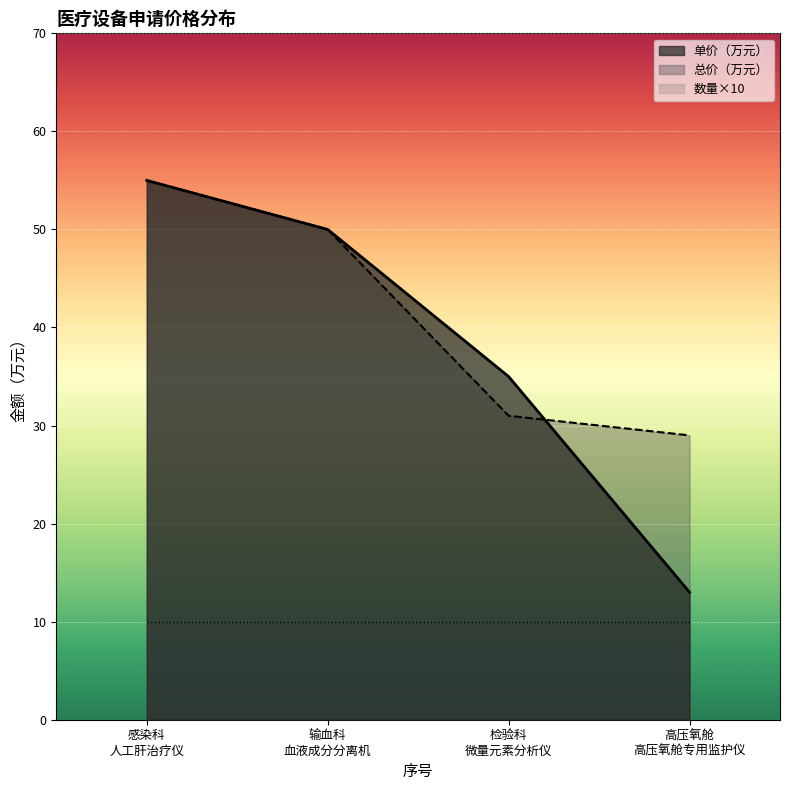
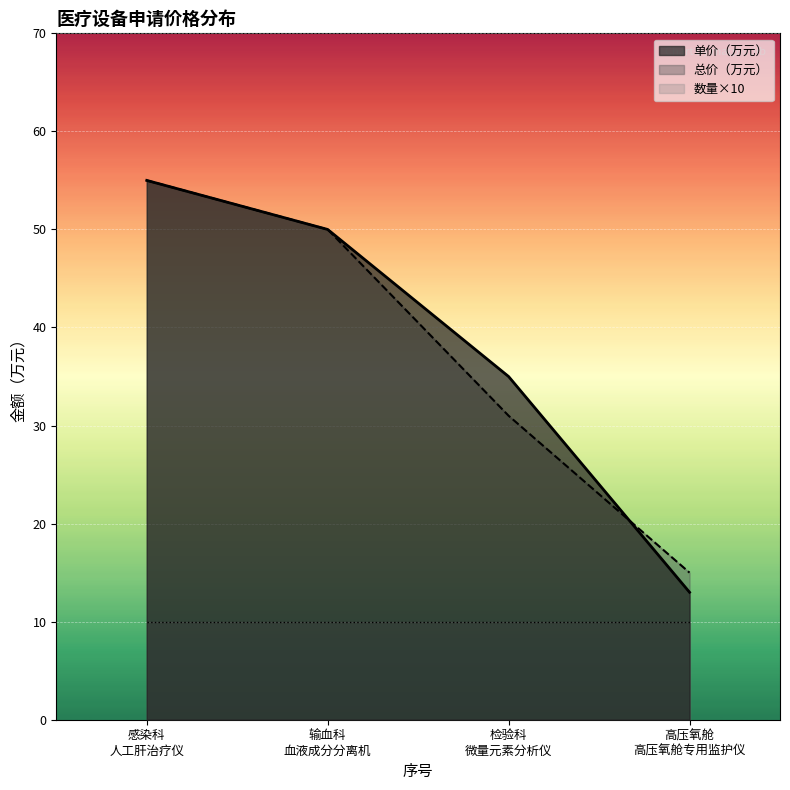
  {
    "单价（万元）": {
      "检验科 微量元素分析仪": 35,
      "高压氧舱 高压氧舱专用监护仪": 13
    },
    "总价（万元）": {
      "检验科 微量元素分析仪": 31,
-     "高压氧舱 高压氧舱专用监护仪": 29
+     "高压氧舱 高压氧舱专用监护仪": 15
    },
    "数量×10": {
      "感染科 人工肝治疗仪": 10,
      "输血科 血液成分分离机": 10,
      "检验科 微量元素分析仪": 10,
      "高压氧舱 高压氧舱专用监护仪": 10
    }
  }
